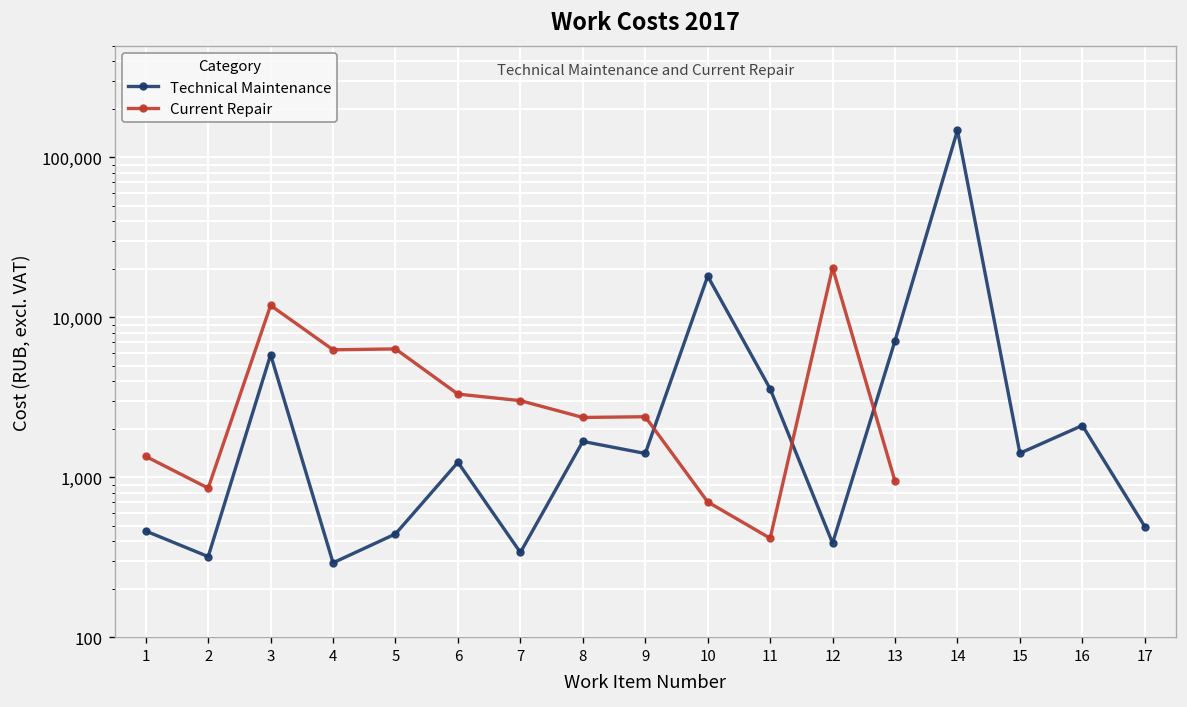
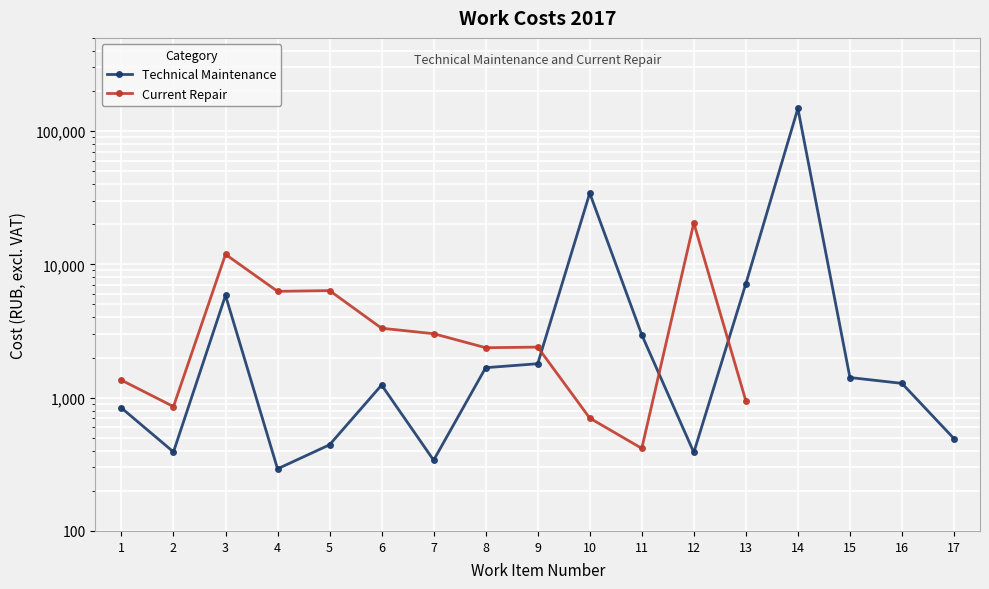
  {
    "Technical Maintenance": {
-     "1": "460",
-     "2": "320",
+     "1": "800",
+     "2": "390",
      "3": "6,000",
      "4": "290",
      "5": "440",
      "6": "1,200",
      "7": "340",
      "8": "1,700",
-     "9": "1,400",
-     "10": "18,000",
-     "11": "3,600",
+     "9": "1,800",
+     "10": "34,000",
+     "11": "3,000",
      "12": "390",
      "13": "7,000",
      "14": "150,000",
      "15": "1,400",
-     "16": "2,100",
+     "16": "1,300",
      "17": "490"
    },
    "Current Repair": {
      "1": "1,400",
      "2": "900",
      "3": "12,000",
      "4": "6,000",
      "5": "6,000",
      "6": "3,300",
      "7": "3,000",
      "8": "2,400",
      "9": "2,400",
      "10": "700",
      "11": "420",
      "12": "20,000",
      "13": "900"
    }
  }
